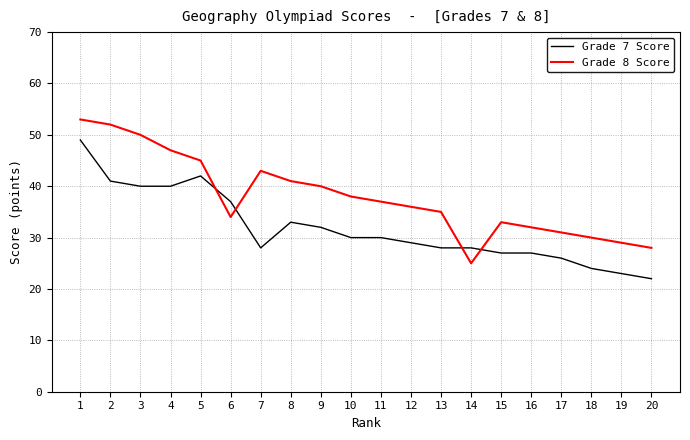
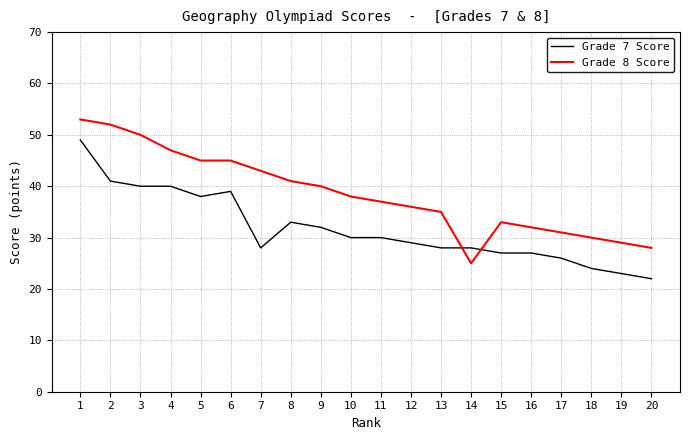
  {
    "Grade 7 Score": {
      "1": 49,
      "2": 41,
      "3": 40,
      "4": 40,
-     "5": 42,
-     "6": 37,
+     "5": 38,
+     "6": 39,
      "7": 28,
      "8": 33,
      "9": 32,
      "10": 30,
      "11": 30,
      "12": 29,
      "13": 28,
      "14": 28,
      "15": 27,
      "16": 27,
      "17": 26,
      "18": 24,
      "19": 23,
      "20": 22
    },
    "Grade 8 Score": {
      "1": 53,
      "2": 52,
      "3": 50,
      "4": 47,
      "5": 45,
-     "6": 34,
+     "6": 45,
      "7": 43,
      "8": 41,
      "9": 40,
      "10": 38,
      "11": 37,
      "12": 36,
      "13": 35,
      "14": 25,
      "15": 33,
      "16": 32,
      "17": 31,
      "18": 30,
      "19": 29,
      "20": 28
    }
  }
